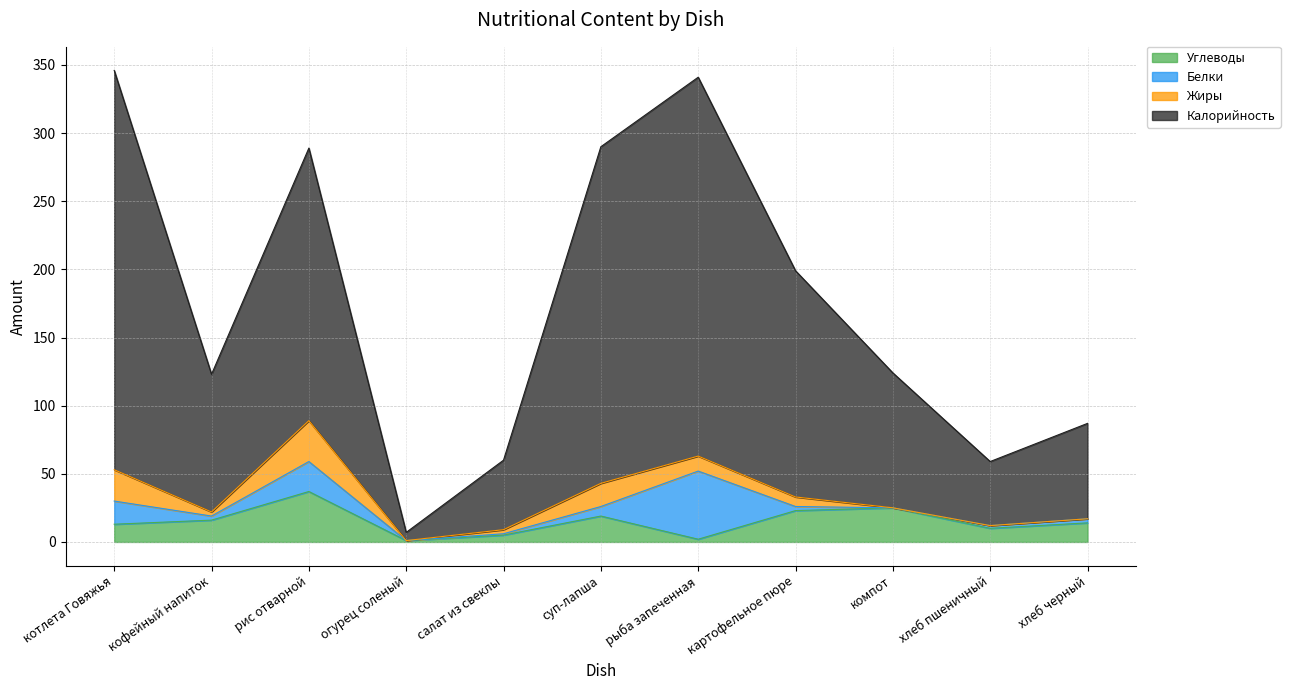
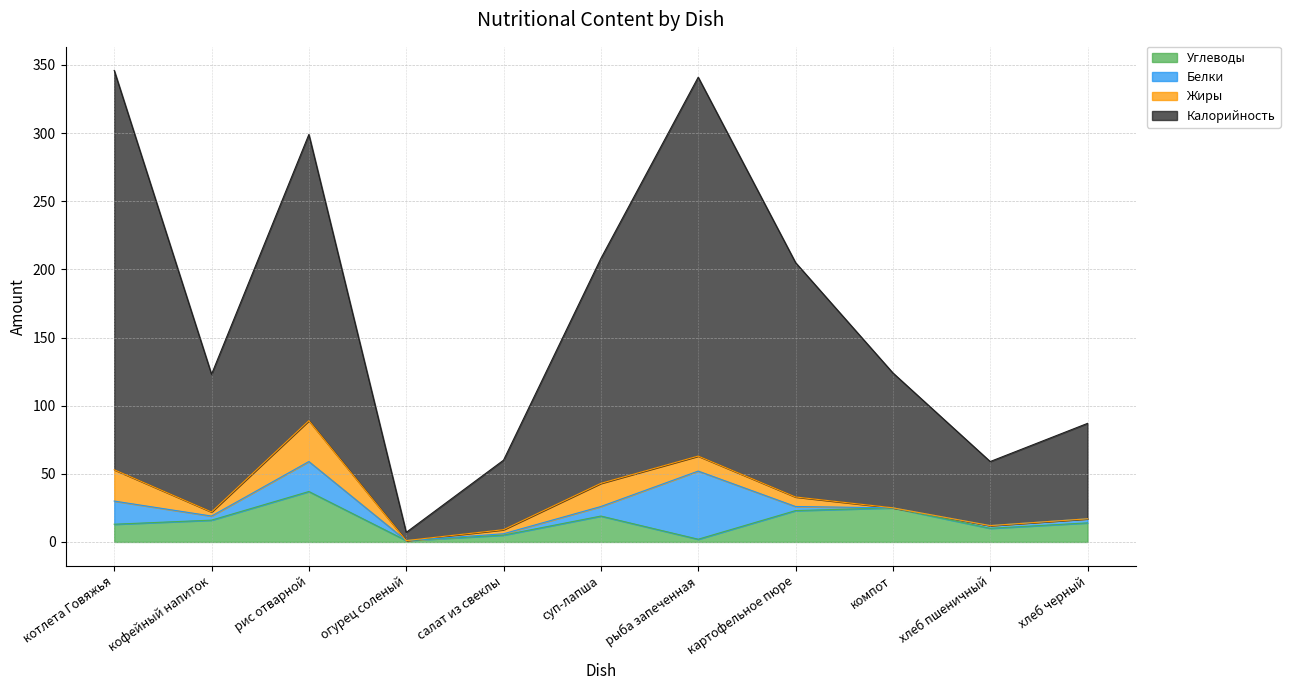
  {
    "Углеводы": {
      "котлета Говяжья": 13,
      "кофейный напиток": 16,
      "рис отварной": 37,
      "суп-лапша": 19,
      "рыба запеченная": 2,
      "картофельное пюре": 23,
      "хлеб пшеничный": 10,
      "хлеб черный": 14
    },
    "Белки": {
      "котлета Говяжья": 17,
      "кофейный напиток": 3,
      "рис отварной": 22,
      "суп-лапша": 7,
      "рыба запеченная": 50,
      "картофельное пюре": 3
    },
    "Жиры": {
      "котлета Говяжья": 23,
      "кофейный напиток": 3,
      "рис отварной": 30,
      "салат из свеклы": 3,
      "суп-лапша": 17,
      "рыба запеченная": 11,
      "картофельное пюре": 7
    },
    "Калорийность": {
      "котлета Говяжья": 293,
      "кофейный напиток": 101,
-     "рис отварной": 200,
+     "рис отварной": 210,
      "огурец соленый": 6,
      "салат из свеклы": 51,
-     "суп-лапша": 247,
+     "суп-лапша": 165,
      "рыба запеченная": 278,
-     "картофельное пюре": 166,
+     "картофельное пюре": 172,
      "компот": 99,
      "хлеб пшеничный": 47,
      "хлеб черный": 70
    }
  }
